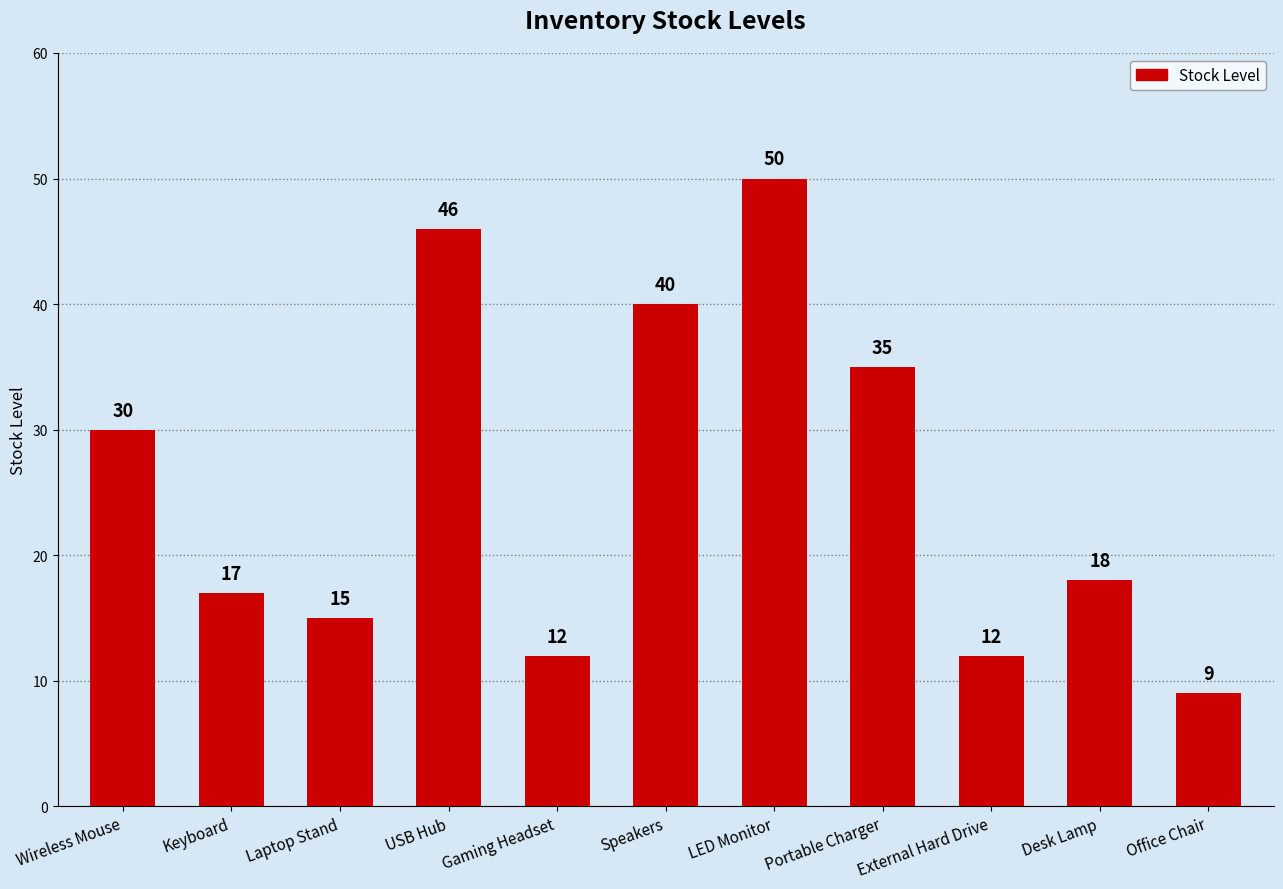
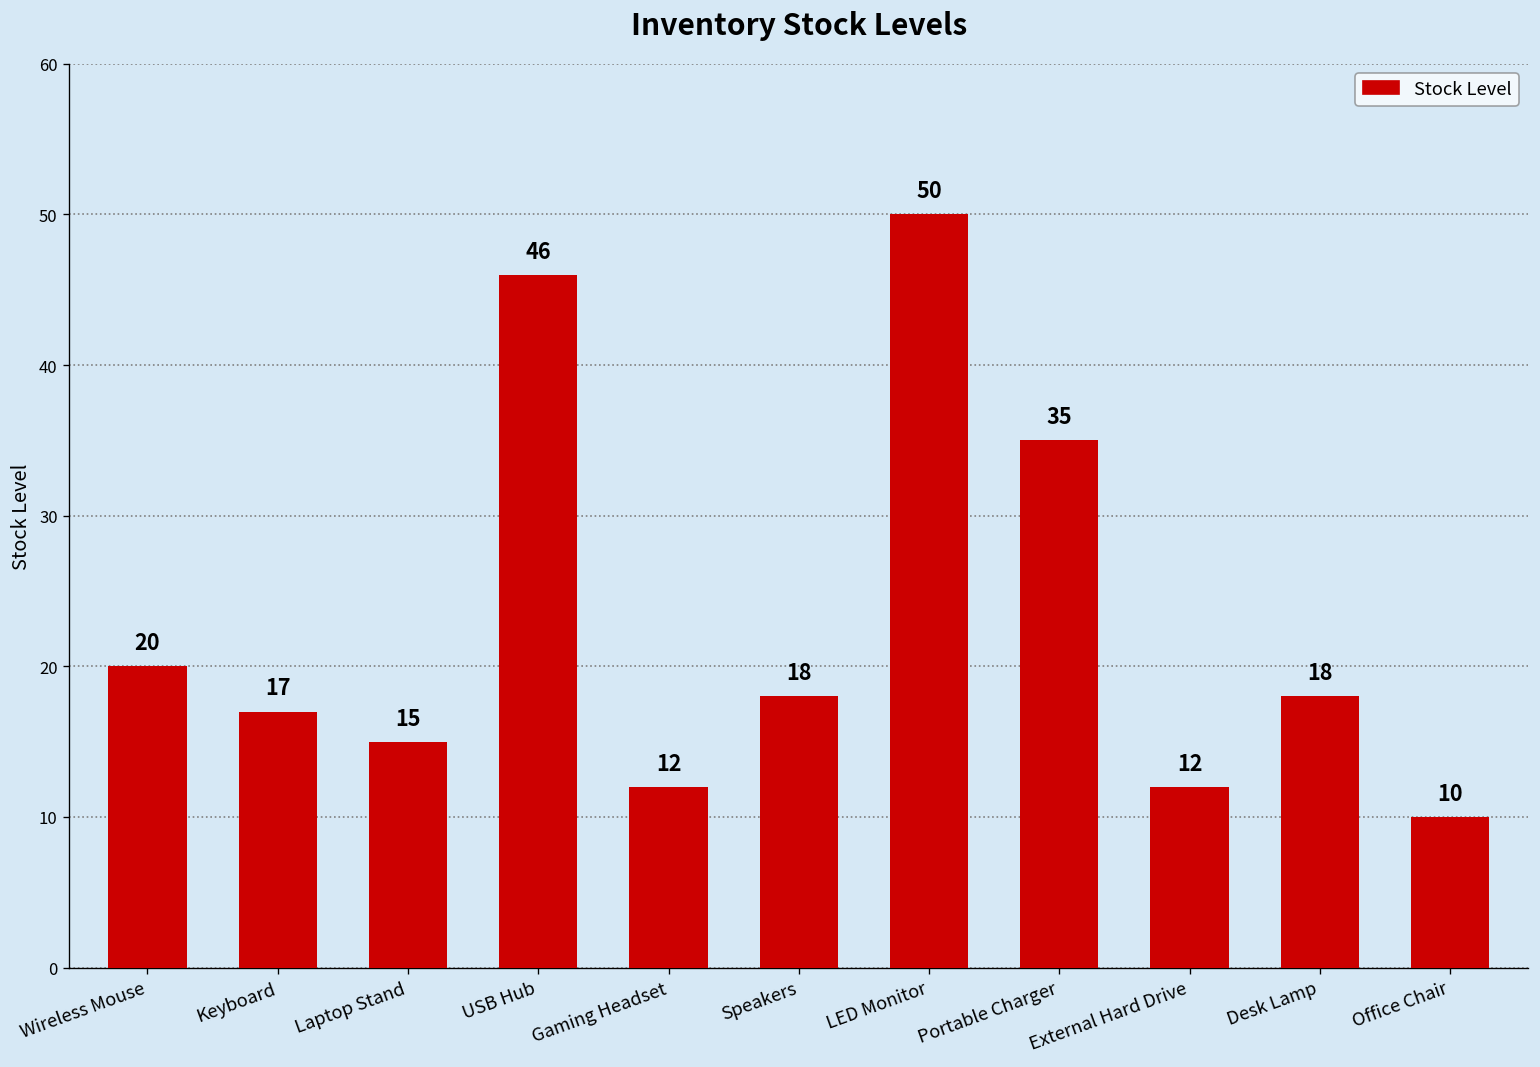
  {
-   "Wireless Mouse": 30,
+   "Wireless Mouse": 20,
    "Keyboard": 17,
    "Laptop Stand": 15,
    "USB Hub": 46,
    "Gaming Headset": 12,
-   "Speakers": 40,
+   "Speakers": 18,
    "LED Monitor": 50,
    "Portable Charger": 35,
    "External Hard Drive": 12,
    "Desk Lamp": 18,
-   "Office Chair": 9
+   "Office Chair": 10
  }
